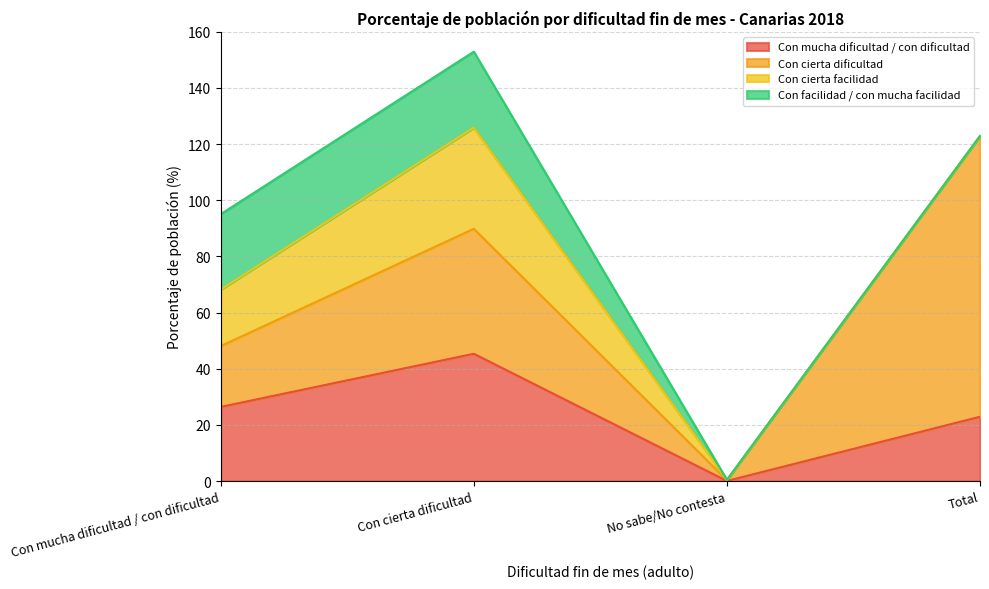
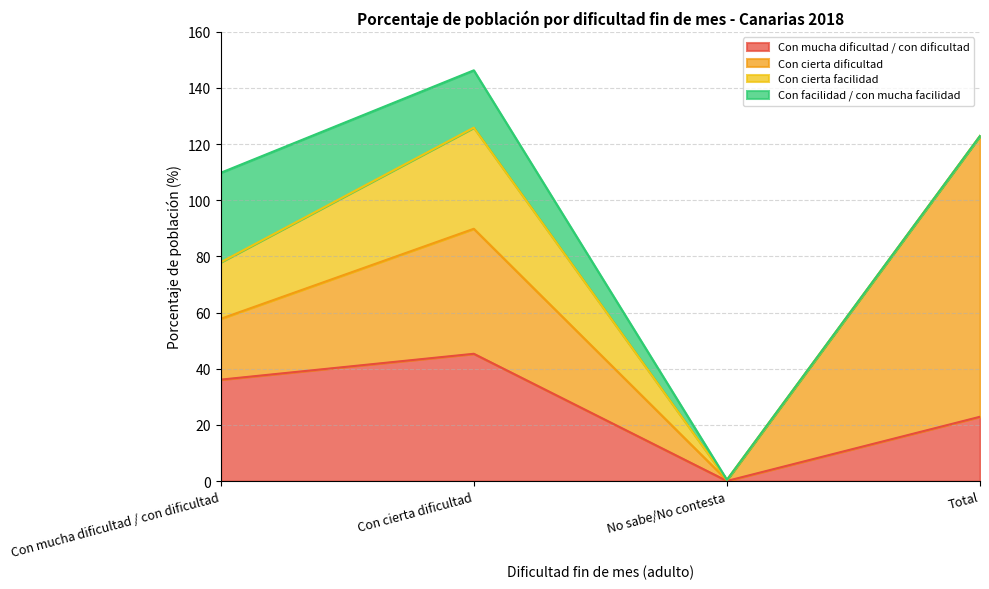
  {
    "Con mucha dificultad / con dificultad": {
-     "Con mucha dificultad / con dificultad": 26,
+     "Con mucha dificultad / con dificultad": 36,
      "Con cierta dificultad": 45,
      "Total": 23
    },
    "Con facilidad / con mucha facilidad": {
-     "Con mucha dificultad / con dificultad": 27,
-     "Con cierta dificultad": 27
+     "Con mucha dificultad / con dificultad": 32,
+     "Con cierta dificultad": 20
    }
  }
